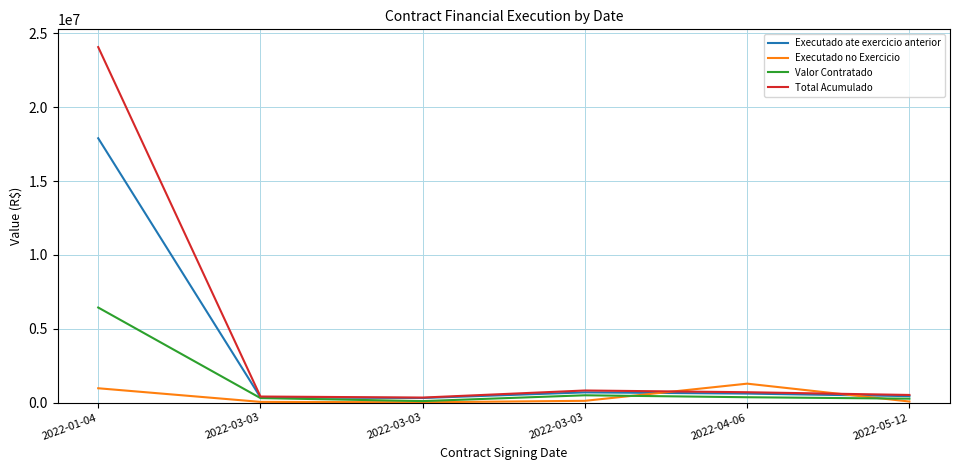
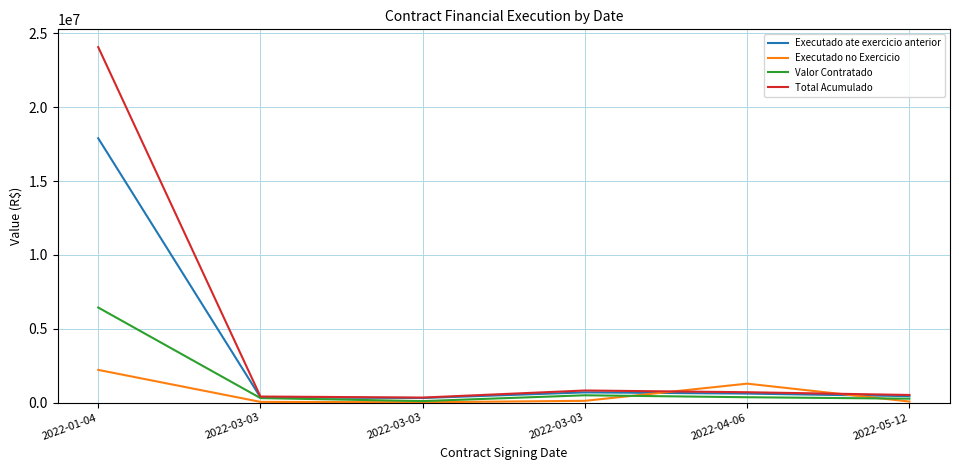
  {
    "Executado ate exercicio anterior": {
      "2022-01-04": 17900000
    },
    "Executado no Exercicio": {
-     "2022-01-04": 1000000,
+     "2022-01-04": 2200000,
      "2022-04-06": 1300000,
      "2022-05-12": 100000
    },
    "Valor Contratado": {
      "2022-01-04": 6400000,
      "2022-04-06": 400000,
      "2022-05-12": 300000
    },
    "Total Acumulado": {
      "2022-01-04": 24100000
    }
  }
